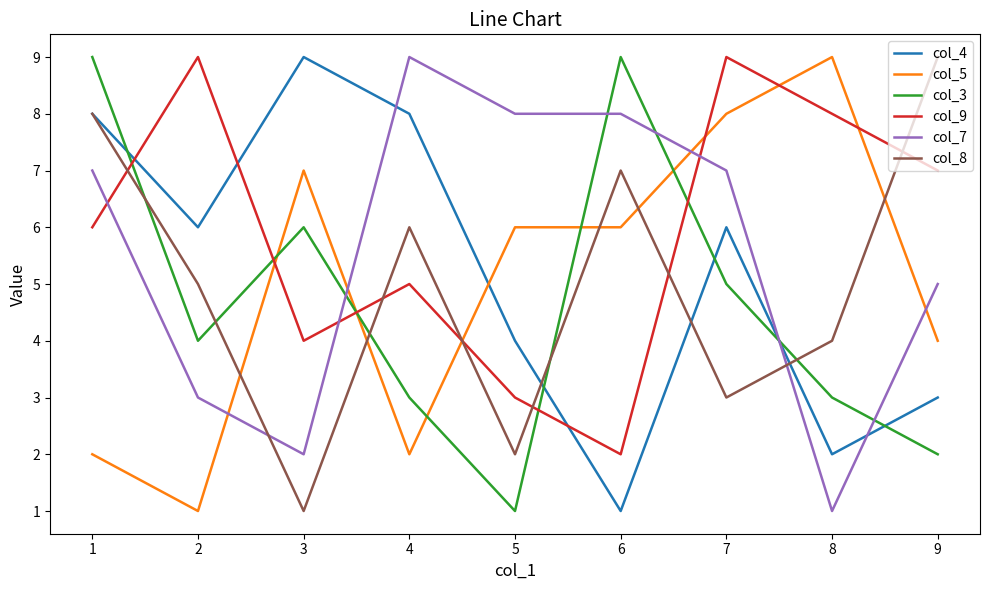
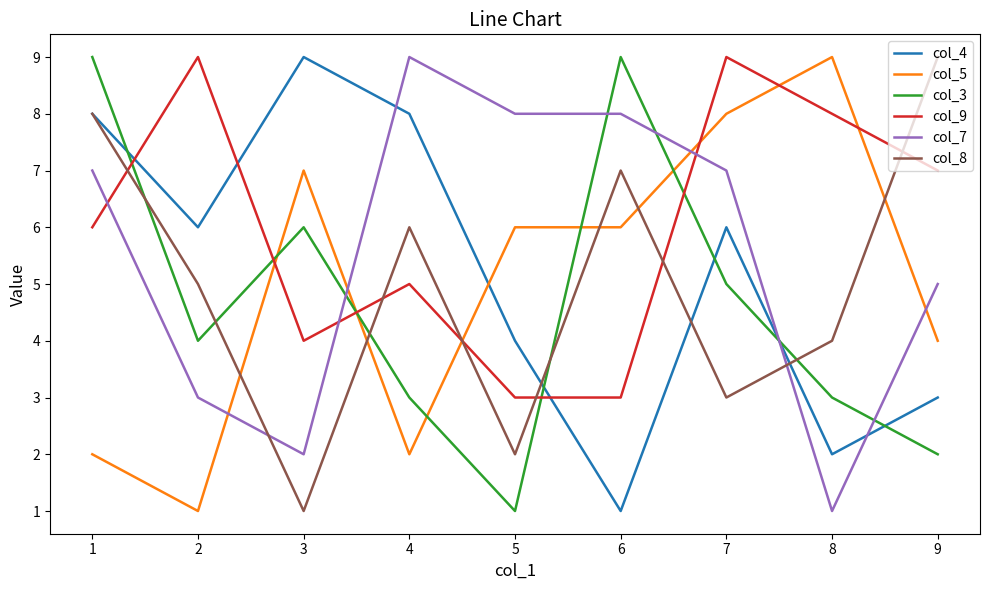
  {
    "col_4": {
      "2": 6,
      "3": 9,
      "4": 8,
      "5": 4,
      "6": 1,
      "7": 6,
      "8": 2,
      "9": 3
    },
    "col_5": {
      "1": 2,
      "2": 1,
      "3": 7,
      "4": 2,
      "5": 6,
      "6": 6,
      "7": 8,
      "8": 9,
      "9": 4
    },
    "col_3": {
      "1": 9,
      "2": 4,
      "3": 6,
      "4": 3,
      "5": 1,
      "6": 9,
      "7": 5,
      "8": 3,
      "9": 2
    },
    "col_9": {
      "1": 6,
      "2": 9,
      "3": 4,
      "4": 5,
      "5": 3,
-     "6": 2,
+     "6": 3,
      "7": 9,
      "8": 8
    },
    "col_7": {
      "1": 7,
      "2": 3,
      "3": 2,
      "4": 9,
      "5": 8,
      "6": 8,
      "7": 7,
      "8": 1,
      "9": 5
    },
    "col_8": {
      "2": 5,
      "3": 1,
      "4": 6,
      "5": 2,
      "6": 7,
      "7": 3,
      "8": 4
    }
  }
